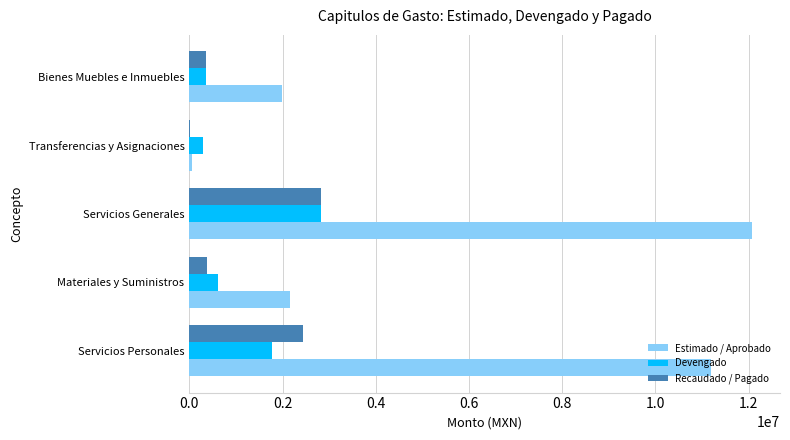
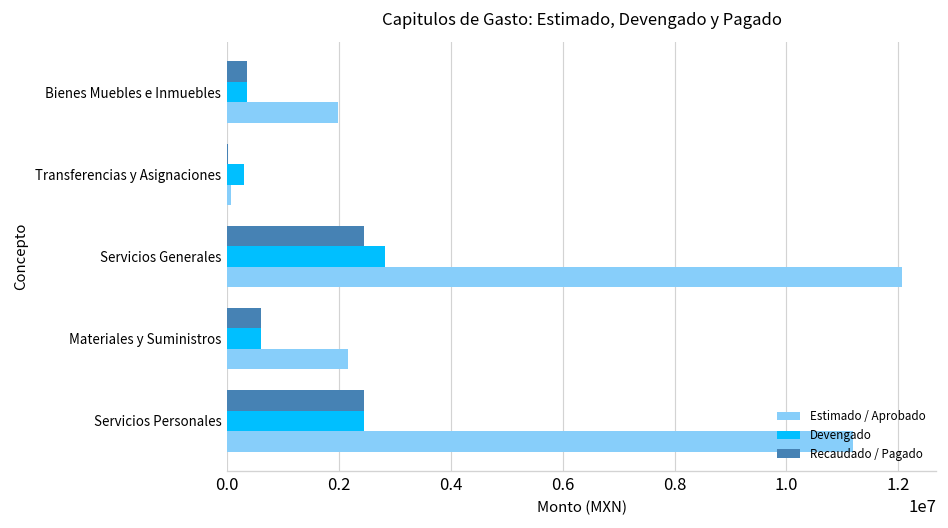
  {
    "Estimado / Aprobado": {
      "Bienes Muebles e Inmuebles": 2000000,
      "Transferencias y Asignaciones": 100000,
      "Servicios Generales": 12100000,
      "Materiales y Suministros": 2200000,
      "Servicios Personales": 11200000
    },
    "Devengado": {
      "Bienes Muebles e Inmuebles": 400000,
      "Transferencias y Asignaciones": 300000,
      "Servicios Generales": 2800000,
      "Materiales y Suministros": 600000,
-     "Servicios Personales": 1800000
+     "Servicios Personales": 2400000
    },
    "Recaudado / Pagado": {
      "Bienes Muebles e Inmuebles": 400000,
-     "Servicios Generales": 2800000,
-     "Materiales y Suministros": 400000,
+     "Servicios Generales": 2400000,
+     "Materiales y Suministros": 600000,
      "Servicios Personales": 2400000
    }
  }
